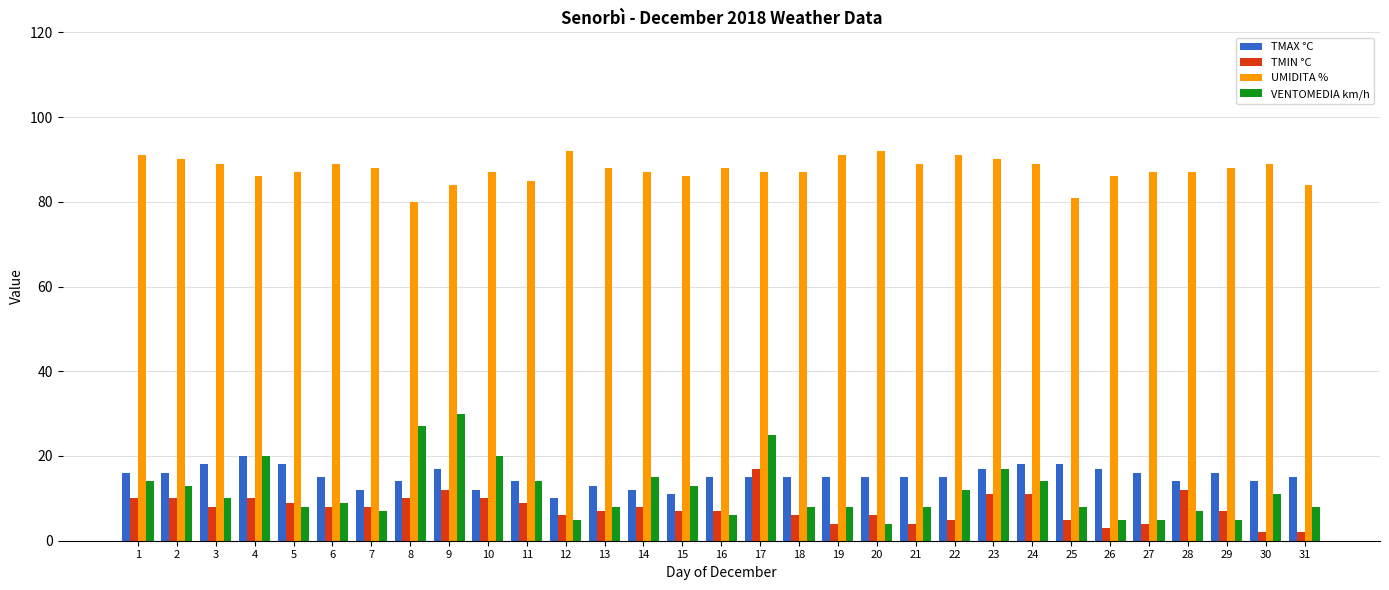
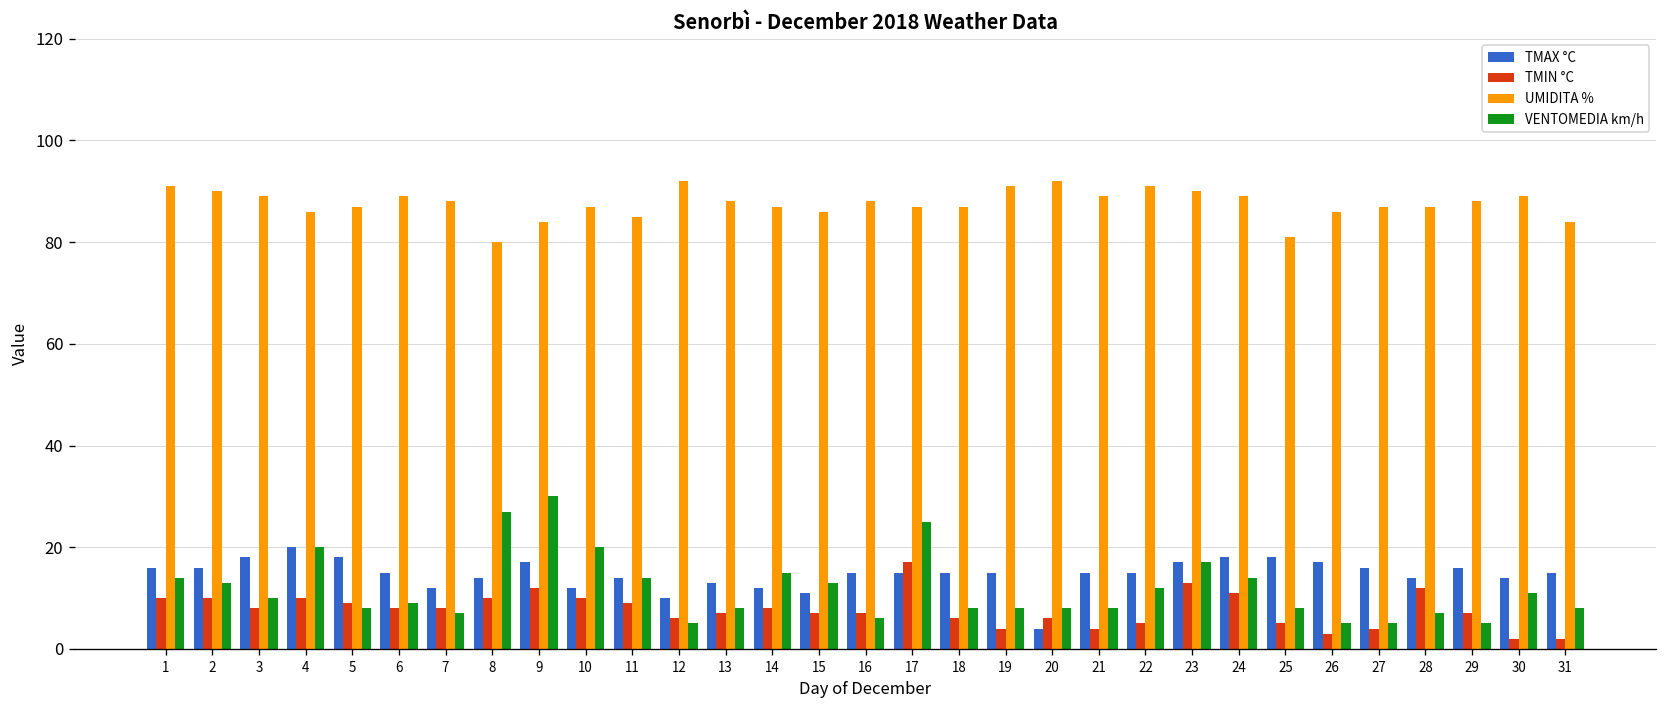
  {
    "TMAX °C": {
      "1": 16,
      "2": 16,
      "3": 18,
      "4": 20,
      "5": 18,
      "6": 15,
      "7": 12,
      "8": 14,
      "9": 17,
      "10": 12,
      "11": 14,
      "12": 10,
      "13": 13,
      "14": 12,
      "15": 11,
      "16": 15,
      "17": 15,
      "18": 15,
      "19": 15,
-     "20": 15,
+     "20": 4,
      "21": 15,
      "22": 15,
      "23": 17,
      "24": 18,
      "25": 18,
      "26": 17,
      "27": 16,
      "28": 14,
      "29": 16,
      "30": 14,
      "31": 15
    },
    "TMIN °C": {
      "1": 10,
      "2": 10,
      "3": 8,
      "4": 10,
      "5": 9,
      "6": 8,
      "7": 8,
      "8": 10,
      "9": 12,
      "10": 10,
      "11": 9,
      "12": 6,
      "13": 7,
      "14": 8,
      "15": 7,
      "16": 7,
      "17": 17,
      "18": 6,
      "19": 4,
      "20": 6,
      "21": 4,
      "22": 5,
-     "23": 11,
+     "23": 13,
      "24": 11,
      "25": 5,
      "26": 3,
      "27": 4,
      "28": 12,
      "29": 7,
      "30": 2,
      "31": 2
    },
    "UMIDITA %": {
      "1": 91,
      "2": 90,
      "3": 89,
      "4": 86,
      "5": 87,
      "6": 89,
      "7": 88,
      "8": 80,
      "9": 84,
      "10": 87,
      "11": 85,
      "12": 92,
      "13": 88,
      "14": 87,
      "15": 86,
      "16": 88,
      "17": 87,
      "18": 87,
      "19": 91,
      "20": 92,
      "21": 89,
      "22": 91,
      "23": 90,
      "24": 89,
      "25": 81,
      "26": 86,
      "27": 87,
      "28": 87,
      "29": 88,
      "30": 89,
      "31": 84
    },
    "VENTOMEDIA km/h": {
      "1": 14,
      "2": 13,
      "3": 10,
      "4": 20,
      "5": 8,
      "6": 9,
      "7": 7,
      "8": 27,
      "9": 30,
      "10": 20,
      "11": 14,
      "12": 5,
      "13": 8,
      "14": 15,
      "15": 13,
      "16": 6,
      "17": 25,
      "18": 8,
      "19": 8,
-     "20": 4,
+     "20": 8,
      "21": 8,
      "22": 12,
      "23": 17,
      "24": 14,
      "25": 8,
      "26": 5,
      "27": 5,
      "28": 7,
      "29": 5,
      "30": 11,
      "31": 8
    }
  }
